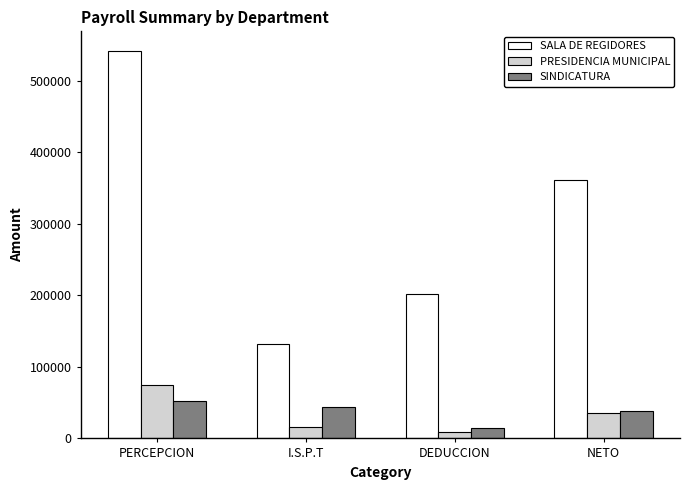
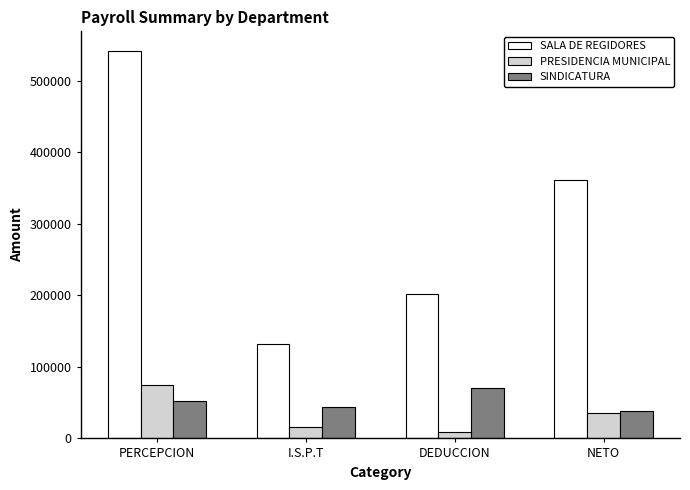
  {
    "SALA DE REGIDORES": {
      "PERCEPCION": 540000,
      "I.S.P.T": 130000,
      "DEDUCCION": 200000,
      "NETO": 360000
    },
    "PRESIDENCIA MUNICIPAL": {
      "PERCEPCION": 80000,
      "I.S.P.T": 20000,
      "DEDUCCION": 10000,
      "NETO": 40000
    },
    "SINDICATURA": {
      "PERCEPCION": 50000,
      "I.S.P.T": 40000,
-     "DEDUCCION": 10000,
+     "DEDUCCION": 70000,
      "NETO": 40000
    }
  }
